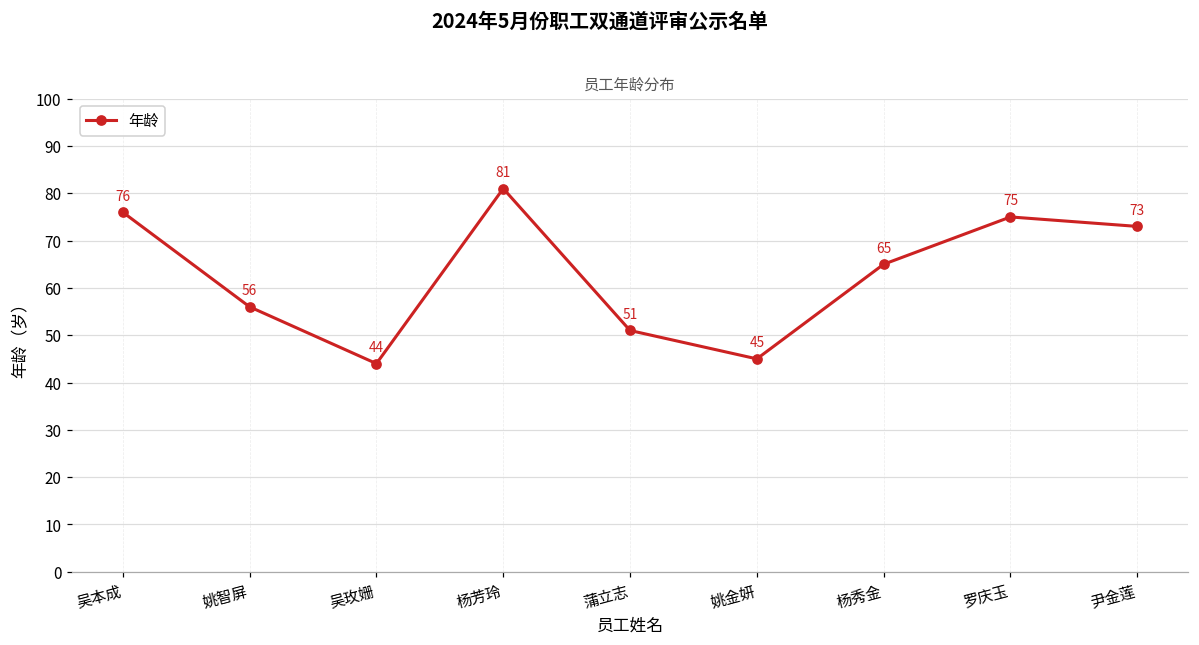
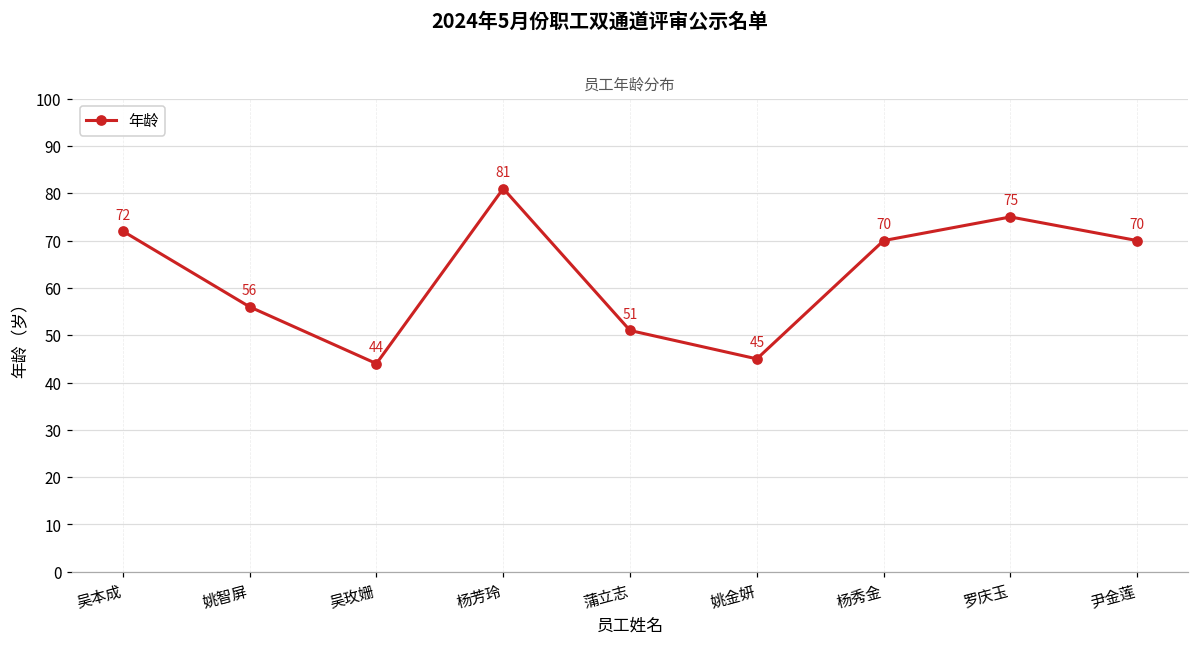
  {
-   "吴本成": 76,
+   "吴本成": 72,
    "姚智屏": 56,
    "吴玫姗": 44,
    "杨芳玲": 81,
    "蒲立志": 51,
    "姚金妍": 45,
-   "杨秀金": 65,
+   "杨秀金": 70,
    "罗庆玉": 75,
-   "尹金莲": 73
+   "尹金莲": 70
  }
